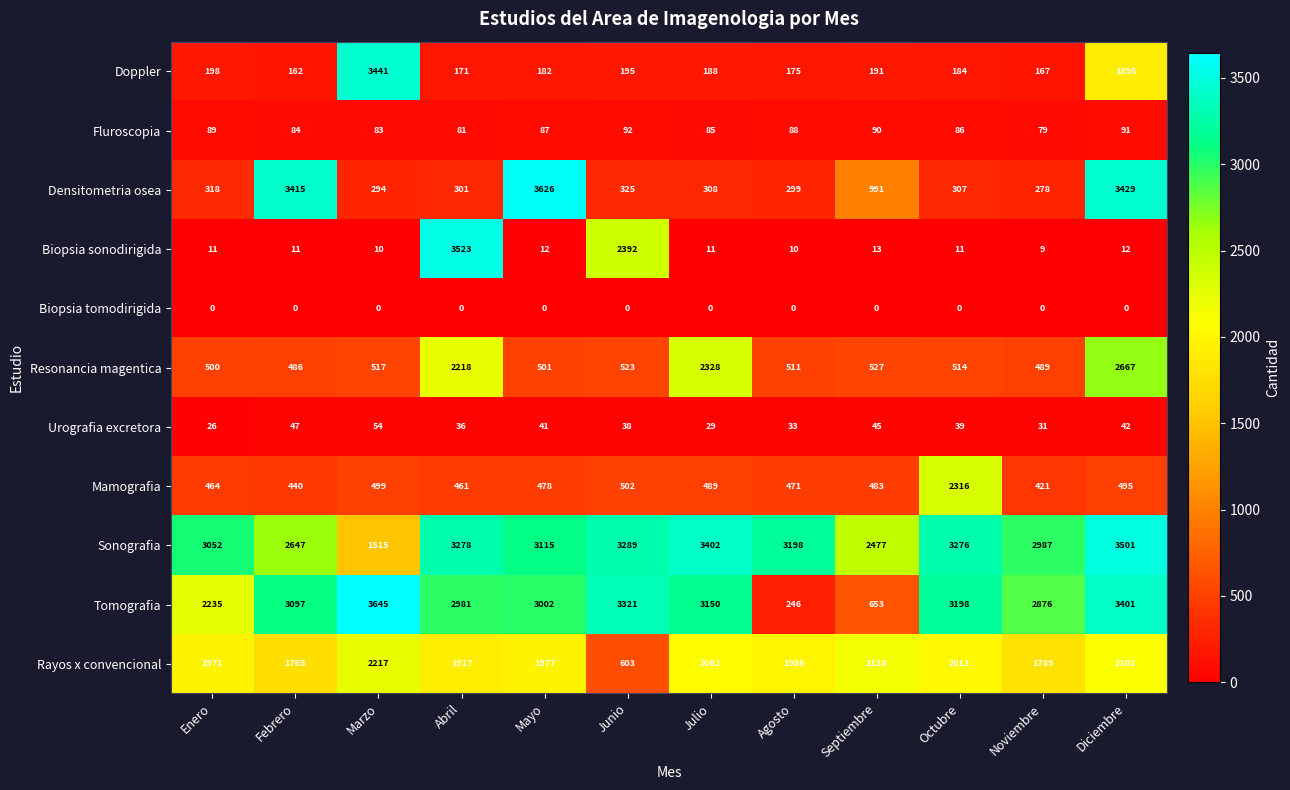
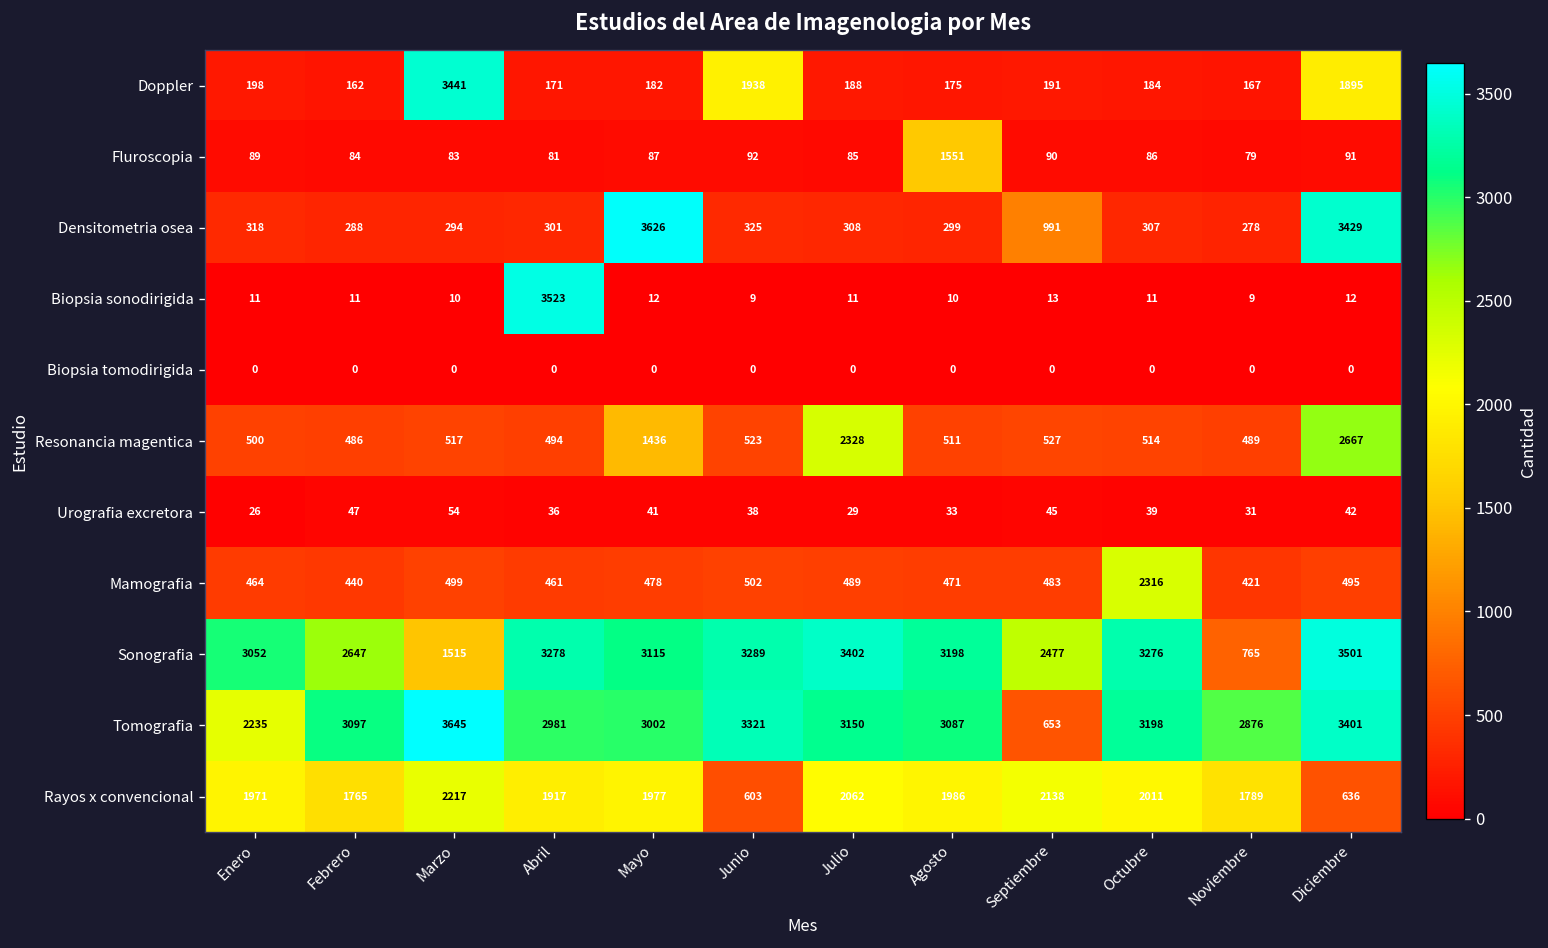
  {
    "Doppler": {
      "Enero": 198,
      "Febrero": 162,
      "Marzo": 3441,
      "Abril": 171,
      "Mayo": 182,
-     "Junio": 195,
+     "Junio": 1938,
      "Julio": 188,
      "Agosto": 175,
      "Septiembre": 191,
      "Octubre": 184,
      "Noviembre": 167,
      "Diciembre": 1895
    },
    "Fluroscopia": {
      "Enero": 89,
      "Febrero": 84,
      "Marzo": 83,
      "Abril": 81,
      "Mayo": 87,
      "Junio": 92,
      "Julio": 85,
-     "Agosto": 88,
+     "Agosto": 1551,
      "Septiembre": 90,
      "Octubre": 86,
      "Noviembre": 79,
      "Diciembre": 91
    },
    "Densitometria osea": {
      "Enero": 318,
-     "Febrero": 3415,
+     "Febrero": 288,
      "Marzo": 294,
      "Abril": 301,
      "Mayo": 3626,
      "Junio": 325,
      "Julio": 308,
      "Agosto": 299,
      "Septiembre": 991,
      "Octubre": 307,
      "Noviembre": 278,
      "Diciembre": 3429
    },
    "Biopsia sonodirigida": {
      "Enero": 11,
      "Febrero": 11,
      "Marzo": 10,
      "Abril": 3523,
      "Mayo": 12,
-     "Junio": 2392,
+     "Junio": 9,
      "Julio": 11,
      "Agosto": 10,
      "Septiembre": 13,
      "Octubre": 11,
      "Noviembre": 9,
      "Diciembre": 12
    },
    "Biopsia tomodirigida": {
      "Enero": 0,
      "Febrero": 0,
      "Marzo": 0,
      "Abril": 0,
      "Mayo": 0,
      "Junio": 0,
      "Julio": 0,
      "Agosto": 0,
      "Septiembre": 0,
      "Octubre": 0,
      "Noviembre": 0,
      "Diciembre": 0
    },
    "Resonancia magentica": {
      "Enero": 500,
      "Febrero": 486,
      "Marzo": 517,
-     "Abril": 2218,
-     "Mayo": 501,
+     "Abril": 494,
+     "Mayo": 1436,
      "Junio": 523,
      "Julio": 2328,
      "Agosto": 511,
      "Septiembre": 527,
      "Octubre": 514,
      "Noviembre": 489,
      "Diciembre": 2667
    },
    "Urografia excretora": {
      "Enero": 26,
      "Febrero": 47,
      "Marzo": 54,
      "Abril": 36,
      "Mayo": 41,
      "Junio": 38,
      "Julio": 29,
      "Agosto": 33,
      "Septiembre": 45,
      "Octubre": 39,
      "Noviembre": 31,
      "Diciembre": 42
    },
    "Mamografia": {
      "Enero": 464,
      "Febrero": 440,
      "Marzo": 499,
      "Abril": 461,
      "Mayo": 478,
      "Junio": 502,
      "Julio": 489,
      "Agosto": 471,
      "Septiembre": 483,
      "Octubre": 2316,
      "Noviembre": 421,
      "Diciembre": 495
    },
    "Sonografia": {
      "Enero": 3052,
      "Febrero": 2647,
      "Marzo": 1515,
      "Abril": 3278,
      "Mayo": 3115,
      "Junio": 3289,
      "Julio": 3402,
      "Agosto": 3198,
      "Septiembre": 2477,
      "Octubre": 3276,
-     "Noviembre": 2987,
+     "Noviembre": 765,
      "Diciembre": 3501
    },
    "Tomografia": {
      "Enero": 2235,
      "Febrero": 3097,
      "Marzo": 3645,
      "Abril": 2981,
      "Mayo": 3002,
      "Junio": 3321,
      "Julio": 3150,
-     "Agosto": 246,
+     "Agosto": 3087,
      "Septiembre": 653,
      "Octubre": 3198,
      "Noviembre": 2876,
      "Diciembre": 3401
    },
    "Rayos x convencional": {
      "Enero": 1971,
      "Febrero": 1765,
      "Marzo": 2217,
      "Abril": 1917,
      "Mayo": 1977,
      "Junio": 603,
      "Julio": 2062,
      "Agosto": 1986,
      "Septiembre": 2138,
      "Octubre": 2011,
      "Noviembre": 1789,
-     "Diciembre": 2102
+     "Diciembre": 636
    }
  }
